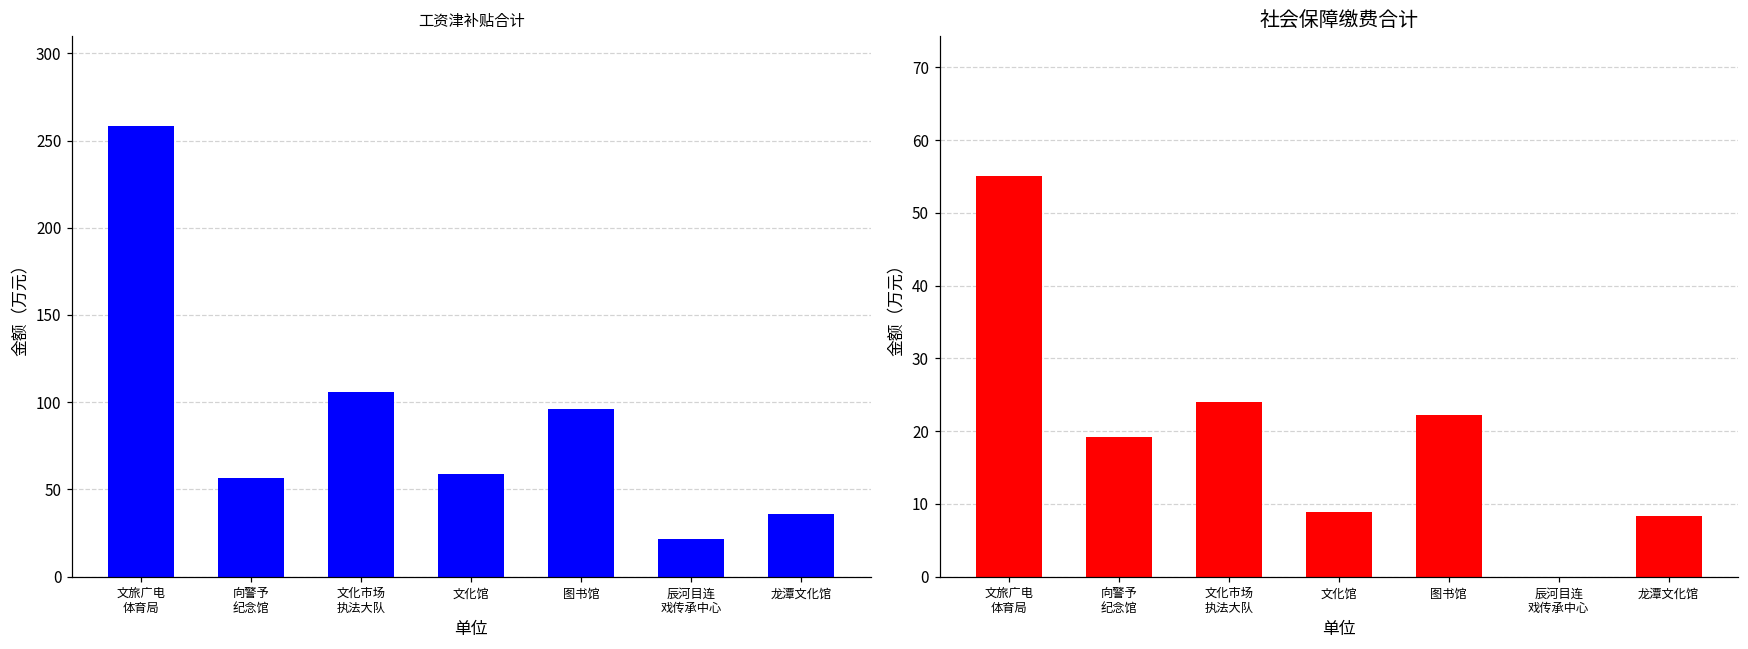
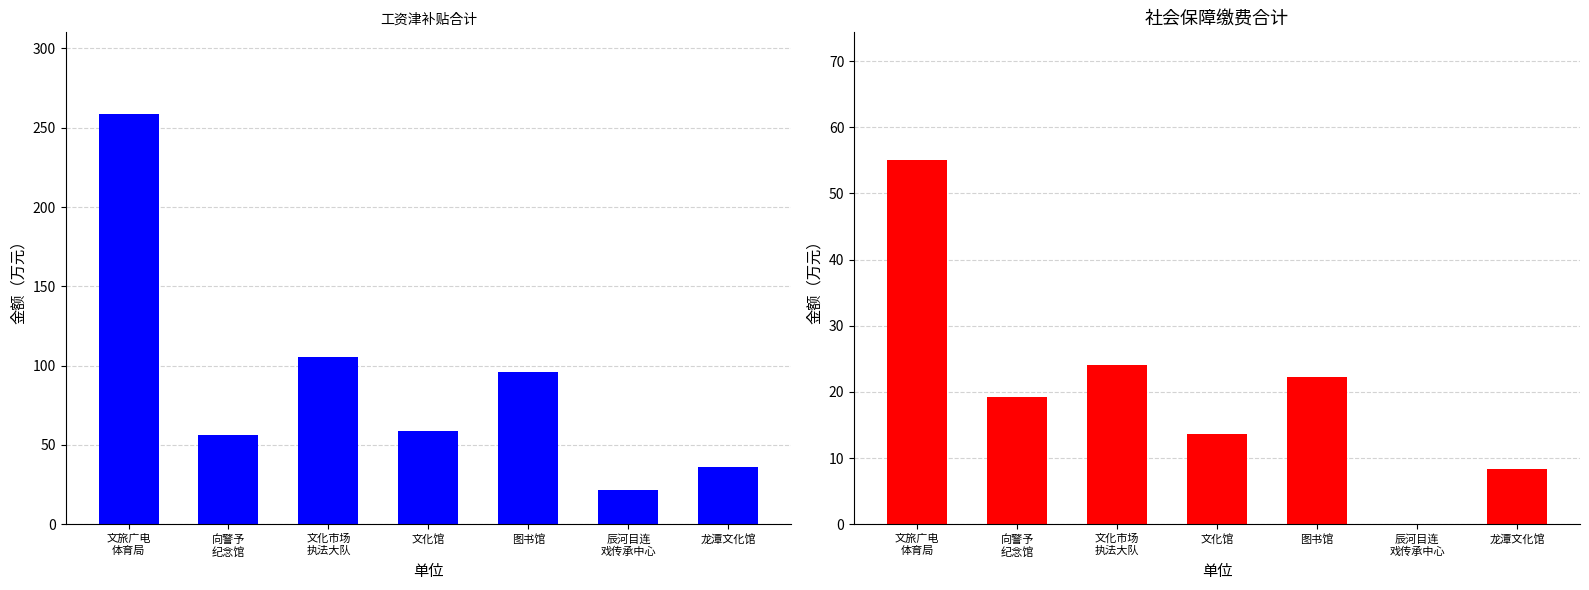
  {
    "工资津补贴合计": {
      "文旅广电 体育局": 258,
      "向警予 纪念馆": 56,
      "文化市场 执法大队": 106,
      "文化馆": 59,
      "图书馆": 96,
      "辰河目连 戏传承中心": 21,
      "龙潭文化馆": 36
    },
    "社会保障缴费合计": {
      "文旅广电 体育局": 55,
      "向警予 纪念馆": 19,
      "文化市场 执法大队": 24,
-     "文化馆": 9,
+     "文化馆": 14,
      "图书馆": 22,
      "辰河目连 戏传承中心": 0,
      "龙潭文化馆": 8
    }
  }
